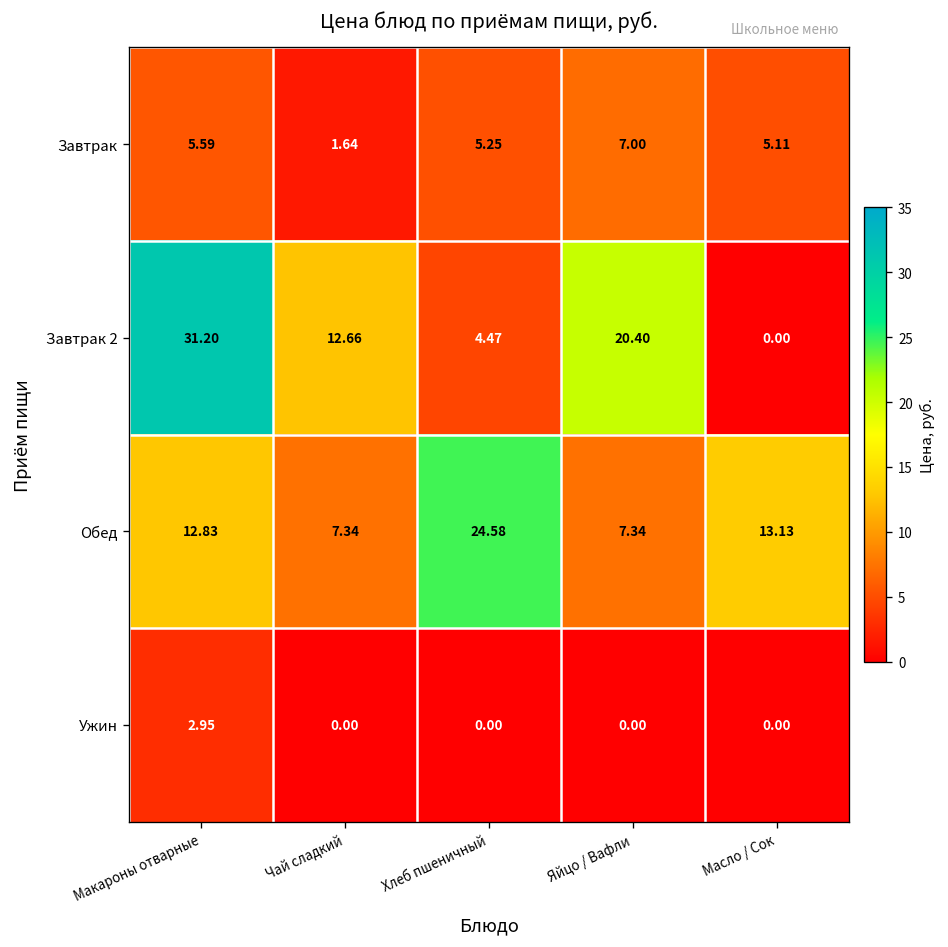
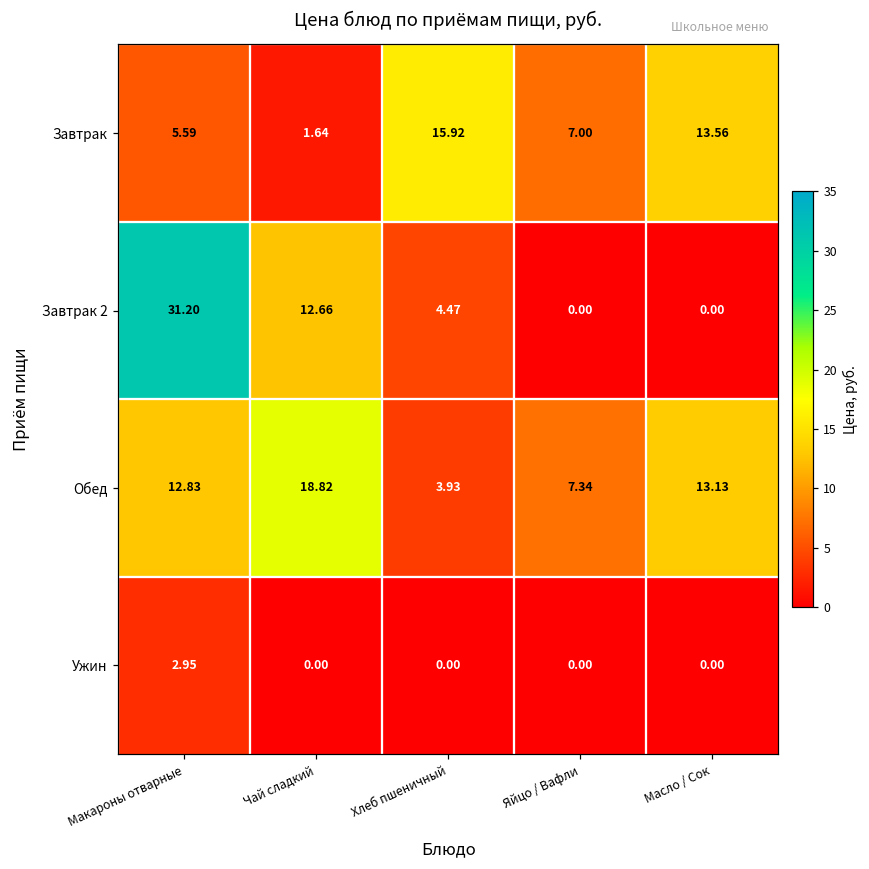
  {
    "Завтрак": {
      "Макароны отварные": 5.59,
      "Чай сладкий": 1.64,
-     "Хлеб пшеничный": 5.25,
+     "Хлеб пшеничный": 15.92,
      "Яйцо / Вафли": 7.00,
-     "Масло / Сок": 5.11
+     "Масло / Сок": 13.56
    },
    "Завтрак 2": {
      "Макароны отварные": 31.20,
      "Чай сладкий": 12.66,
      "Хлеб пшеничный": 4.47,
-     "Яйцо / Вафли": 20.40,
+     "Яйцо / Вафли": 0.00,
      "Масло / Сок": 0.00
    },
    "Обед": {
      "Макароны отварные": 12.83,
-     "Чай сладкий": 7.34,
-     "Хлеб пшеничный": 24.58,
+     "Чай сладкий": 18.82,
+     "Хлеб пшеничный": 3.93,
      "Яйцо / Вафли": 7.34,
      "Масло / Сок": 13.13
    },
    "Ужин": {
      "Макароны отварные": 2.95,
      "Чай сладкий": 0.00,
      "Хлеб пшеничный": 0.00,
      "Яйцо / Вафли": 0.00,
      "Масло / Сок": 0.00
    }
  }
